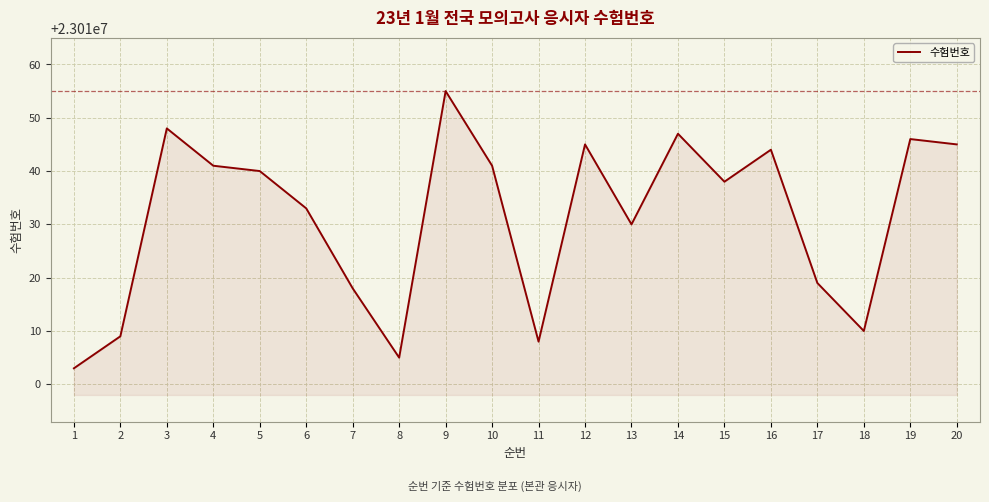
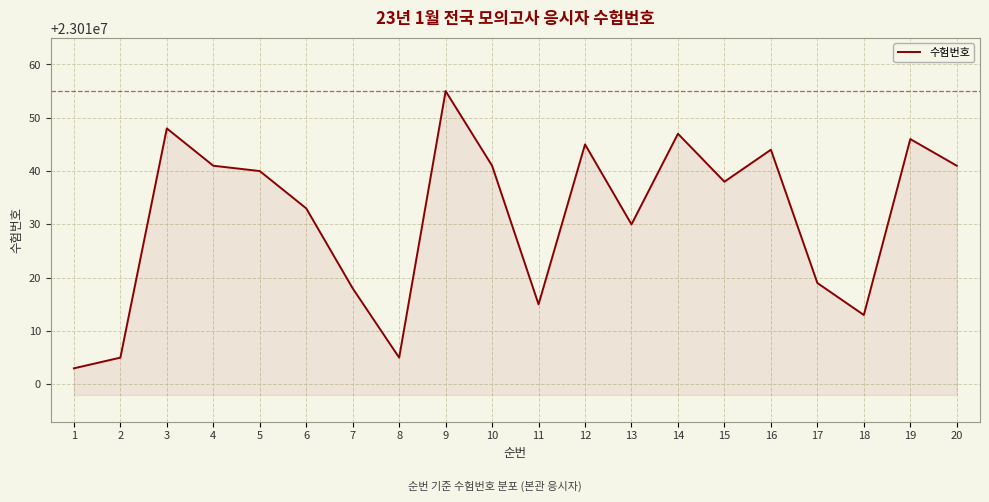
  {
    "1": 23010003,
-   "2": 23010009,
+   "2": 23010005,
    "3": 23010048,
    "4": 23010041,
    "5": 23010040,
    "6": 23010033,
    "7": 23010018,
    "8": 23010005,
    "9": 23010055,
    "10": 23010041,
-   "11": 23010008,
+   "11": 23010015,
    "12": 23010045,
    "13": 23010030,
    "14": 23010047,
    "15": 23010038,
    "16": 23010044,
    "17": 23010019,
-   "18": 23010010,
+   "18": 23010013,
    "19": 23010046,
-   "20": 23010045
+   "20": 23010041
  }
